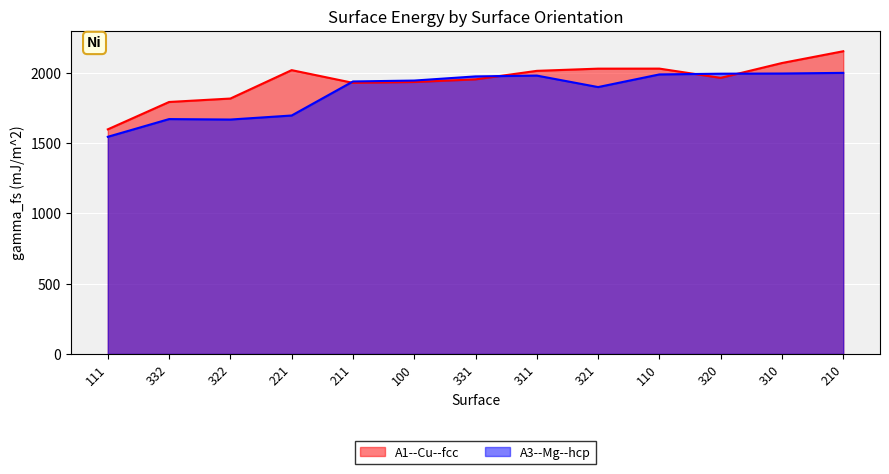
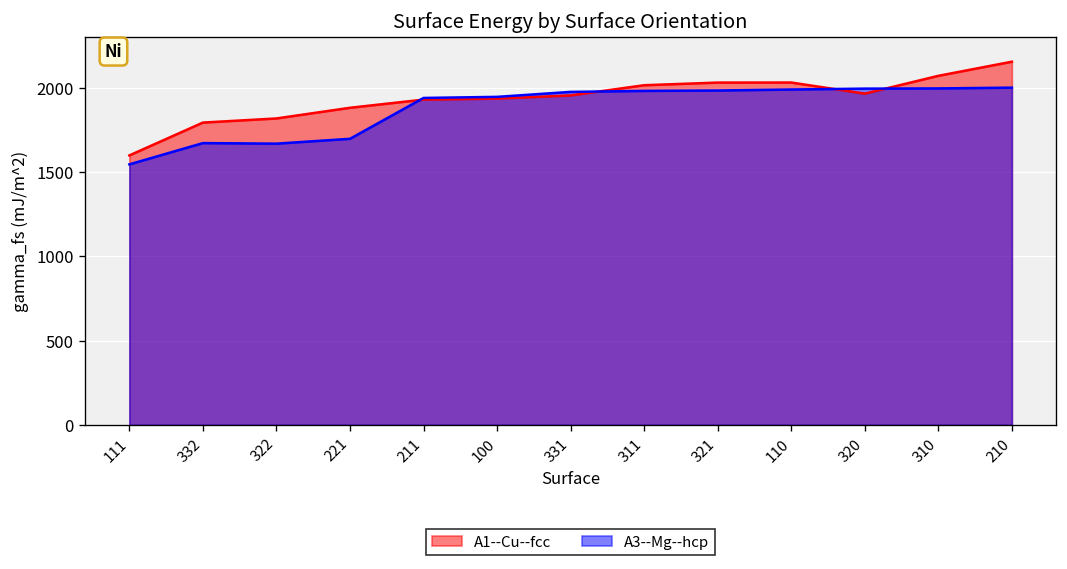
  {
    "A1--Cu--fcc": {
      "111": 1600,
      "332": 1790,
      "322": 1820,
-     "221": 2020,
+     "221": 1880,
      "331": 1950,
      "311": 2010,
      "321": 2030,
      "110": 2030,
      "320": 1970,
      "310": 2070,
      "210": 2150
    },
    "A3--Mg--hcp": {
      "111": 1550,
      "332": 1670,
      "322": 1670,
      "221": 1700,
      "331": 1980,
      "311": 1980,
-     "321": 1900,
+     "321": 1980,
      "110": 1990,
      "320": 1990,
      "310": 2000,
      "210": 2000
    }
  }
